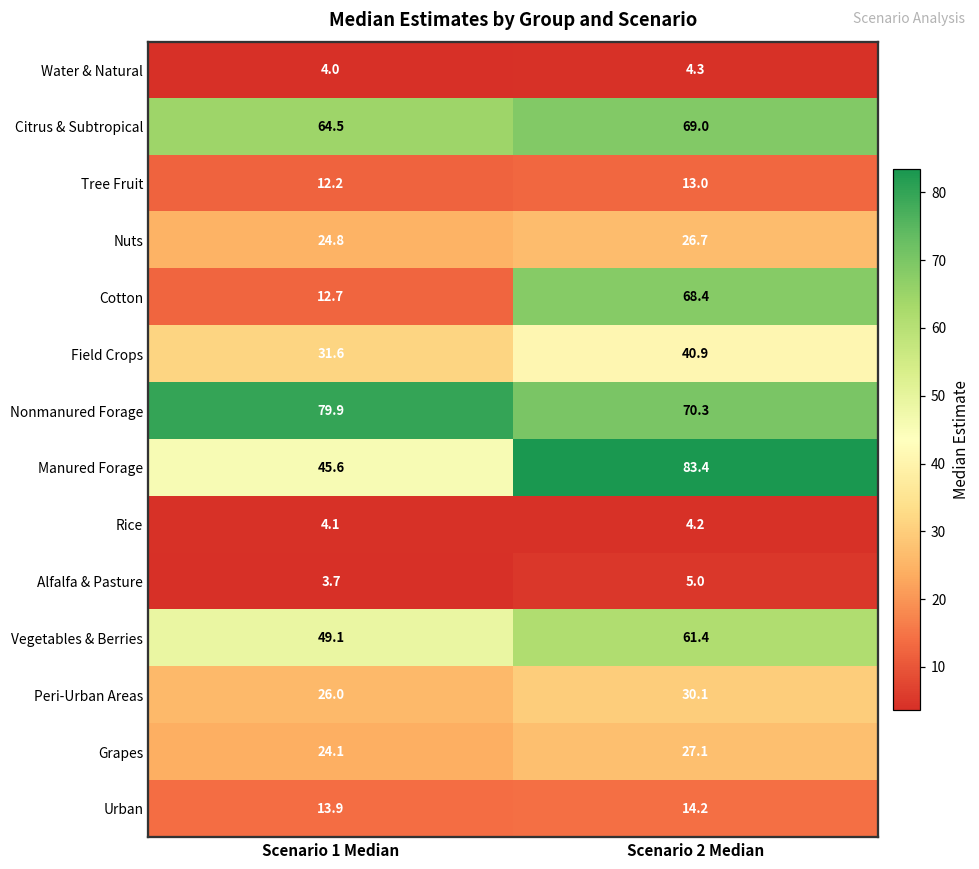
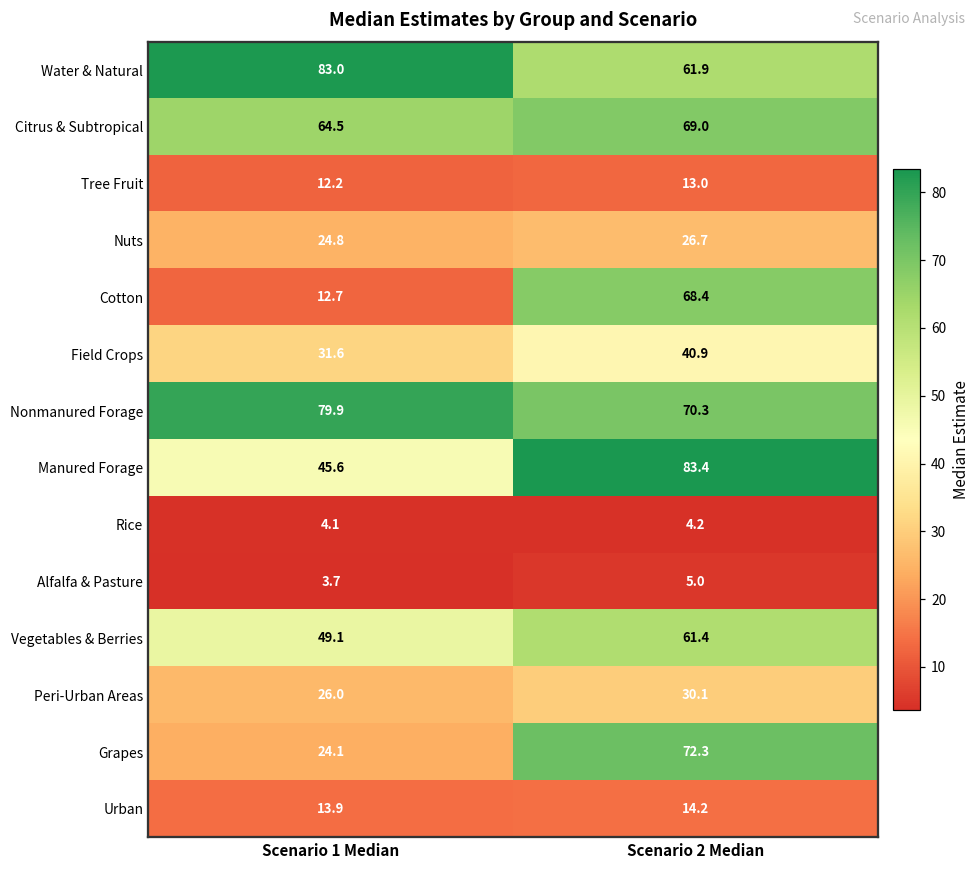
  {
    "Water & Natural": {
-     "Scenario 1 Median": 4.0,
-     "Scenario 2 Median": 4.3
+     "Scenario 1 Median": 83.0,
+     "Scenario 2 Median": 61.9
    },
    "Citrus & Subtropical": {
      "Scenario 1 Median": 64.5,
      "Scenario 2 Median": 69.0
    },
    "Tree Fruit": {
      "Scenario 1 Median": 12.2,
      "Scenario 2 Median": 13.0
    },
    "Nuts": {
      "Scenario 1 Median": 24.8,
      "Scenario 2 Median": 26.7
    },
    "Cotton": {
      "Scenario 1 Median": 12.7,
      "Scenario 2 Median": 68.4
    },
    "Field Crops": {
      "Scenario 1 Median": 31.6,
      "Scenario 2 Median": 40.9
    },
    "Nonmanured Forage": {
      "Scenario 1 Median": 79.9,
      "Scenario 2 Median": 70.3
    },
    "Manured Forage": {
      "Scenario 1 Median": 45.6,
      "Scenario 2 Median": 83.4
    },
    "Rice": {
      "Scenario 1 Median": 4.1,
      "Scenario 2 Median": 4.2
    },
    "Alfalfa & Pasture": {
      "Scenario 1 Median": 3.7,
      "Scenario 2 Median": 5.0
    },
    "Vegetables & Berries": {
      "Scenario 1 Median": 49.1,
      "Scenario 2 Median": 61.4
    },
    "Peri-Urban Areas": {
      "Scenario 1 Median": 26.0,
      "Scenario 2 Median": 30.1
    },
    "Grapes": {
      "Scenario 1 Median": 24.1,
-     "Scenario 2 Median": 27.1
+     "Scenario 2 Median": 72.3
    },
    "Urban": {
      "Scenario 1 Median": 13.9,
      "Scenario 2 Median": 14.2
    }
  }
